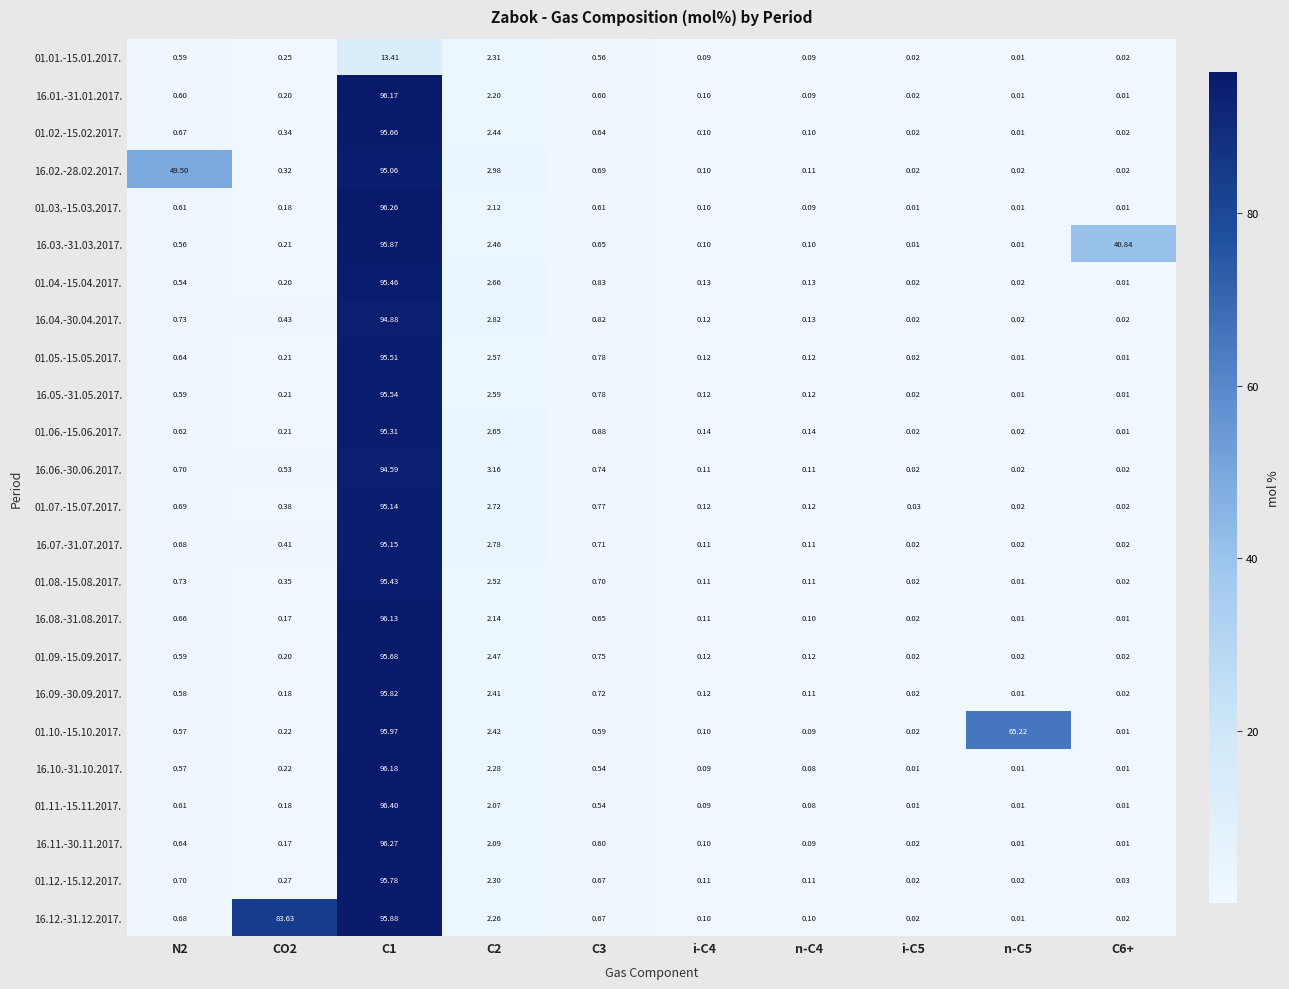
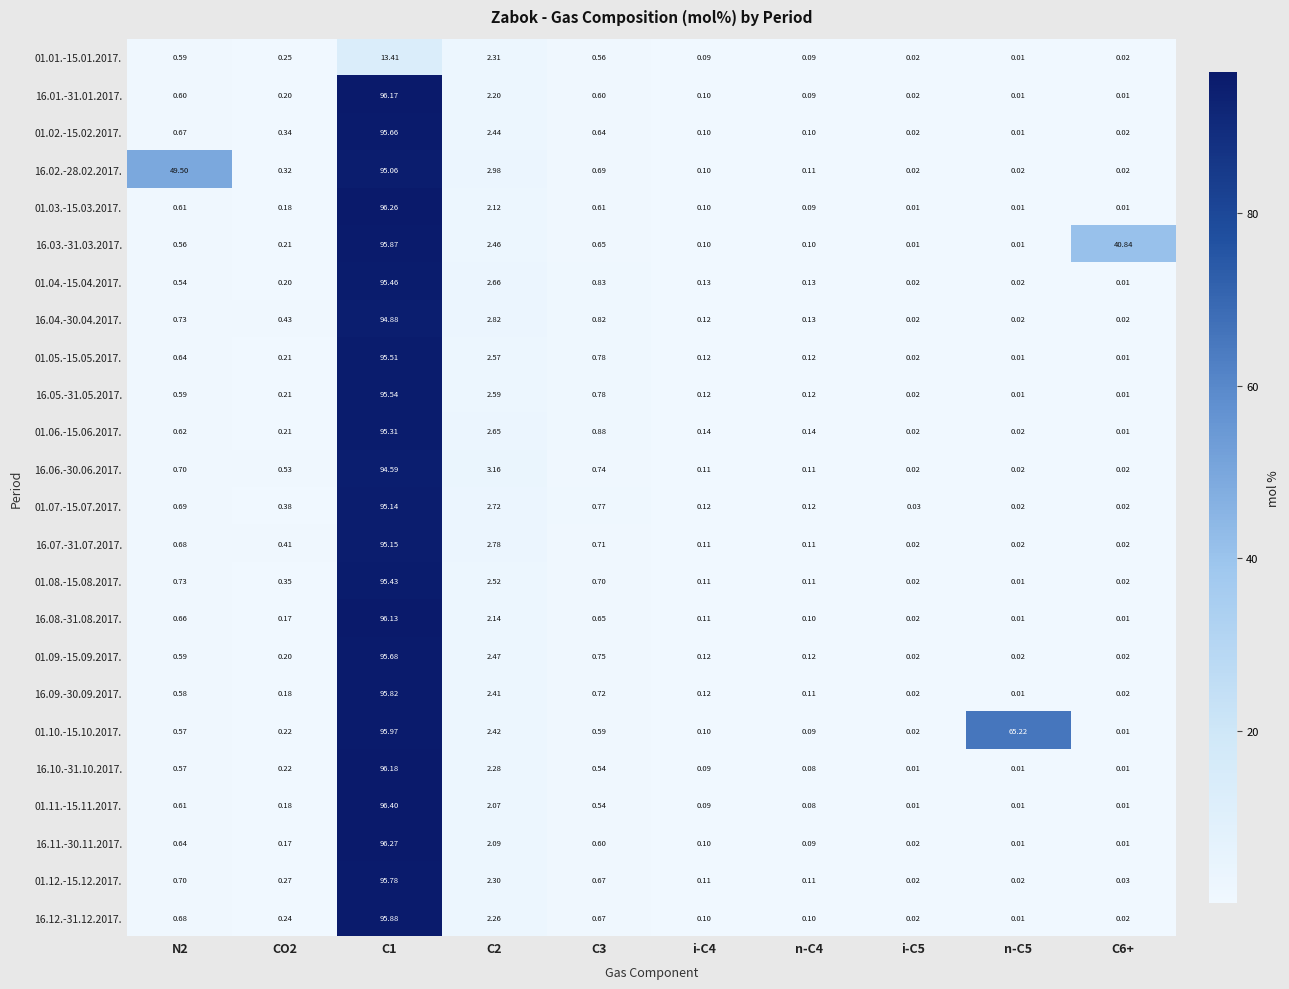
  {
    "16.12.-31.12.2017.": {
      "N2": 0.68,
-     "CO2": 83.63,
+     "CO2": 0.24,
      "C1": 95.88,
      "C2": 2.26,
      "C3": 0.67,
      "i-C4": 0.10,
      "n-C4": 0.10,
      "i-C5": 0.02,
      "n-C5": 0.01,
      "C6+": 0.02
    }
  }
